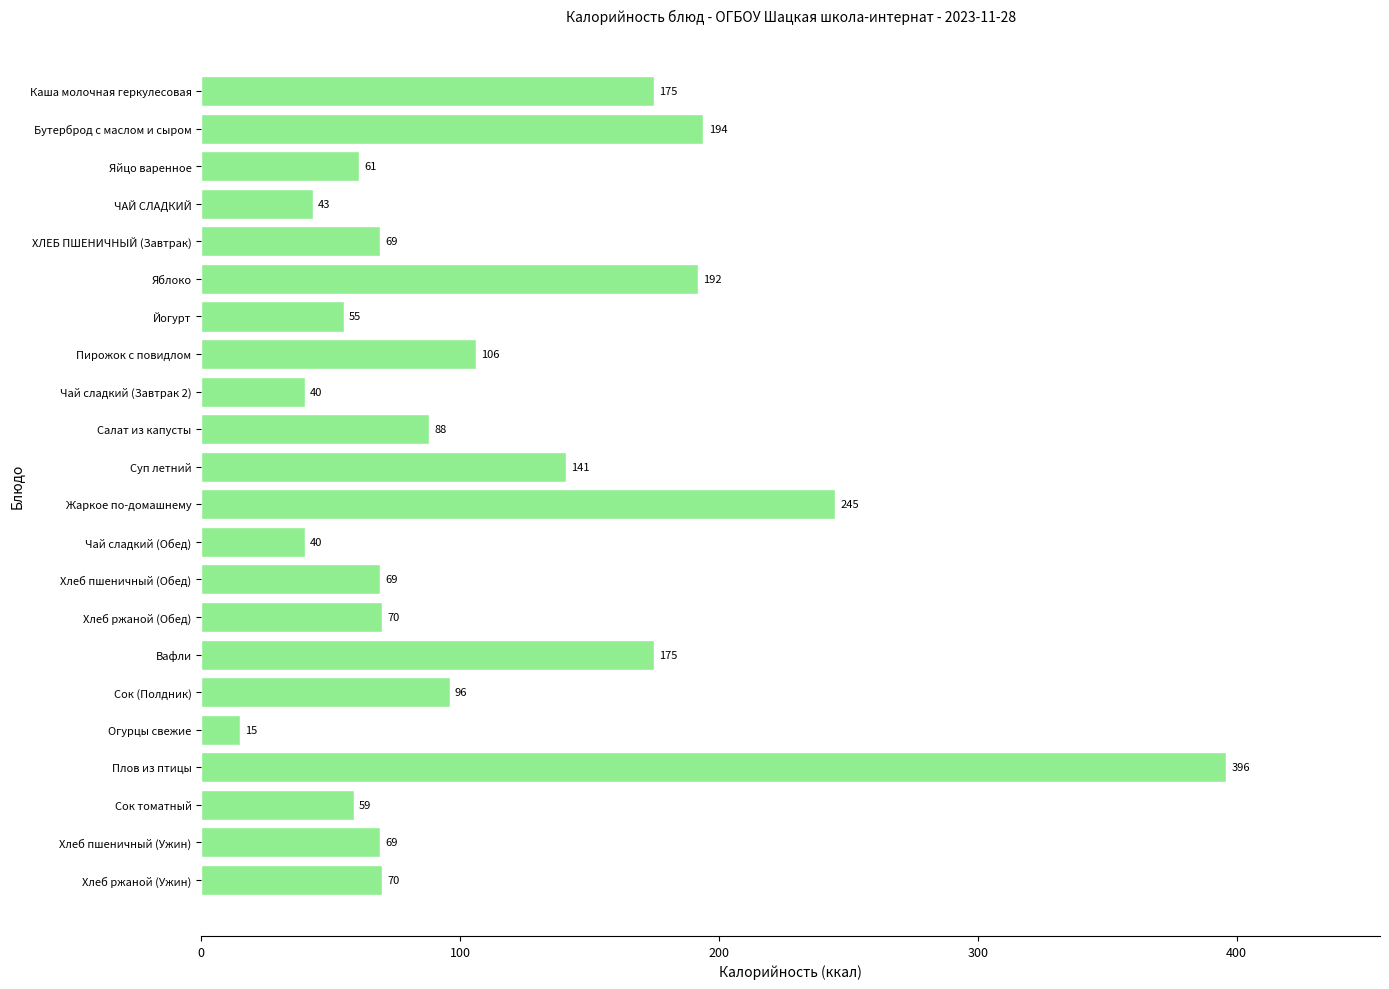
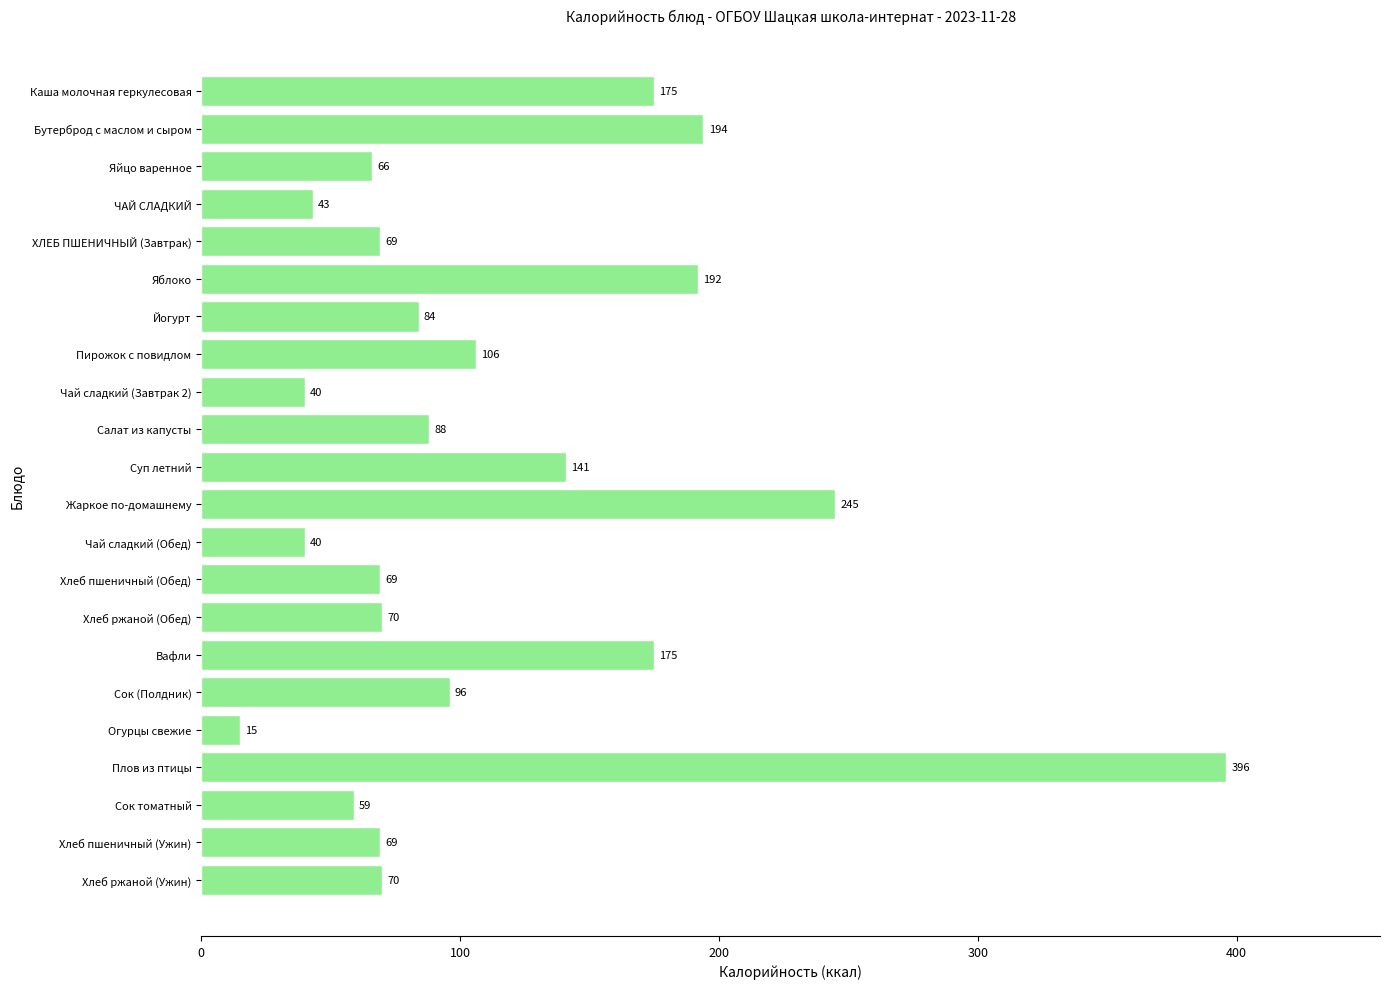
  {
    "Каша молочная геркулесовая": 175,
    "Бутерброд с маслом и сыром": 194,
-   "Яйцо варенное": 61,
+   "Яйцо варенное": 66,
    "ЧАЙ СЛАДКИЙ": 43,
    "ХЛЕБ ПШЕНИЧНЫЙ (Завтрак)": 69,
    "Яблоко": 192,
-   "Йогурт": 55,
+   "Йогурт": 84,
    "Пирожок с повидлом": 106,
    "Чай сладкий (Завтрак 2)": 40,
    "Салат из капусты": 88,
    "Суп летний": 141,
    "Жаркое по-домашнему": 245,
    "Чай сладкий (Обед)": 40,
    "Хлеб пшеничный (Обед)": 69,
    "Хлеб ржаной (Обед)": 70,
    "Вафли": 175,
    "Сок (Полдник)": 96,
    "Огурцы свежие": 15,
    "Плов из птицы": 396,
    "Сок томатный": 59,
    "Хлеб пшеничный (Ужин)": 69,
    "Хлеб ржаной (Ужин)": 70
  }
